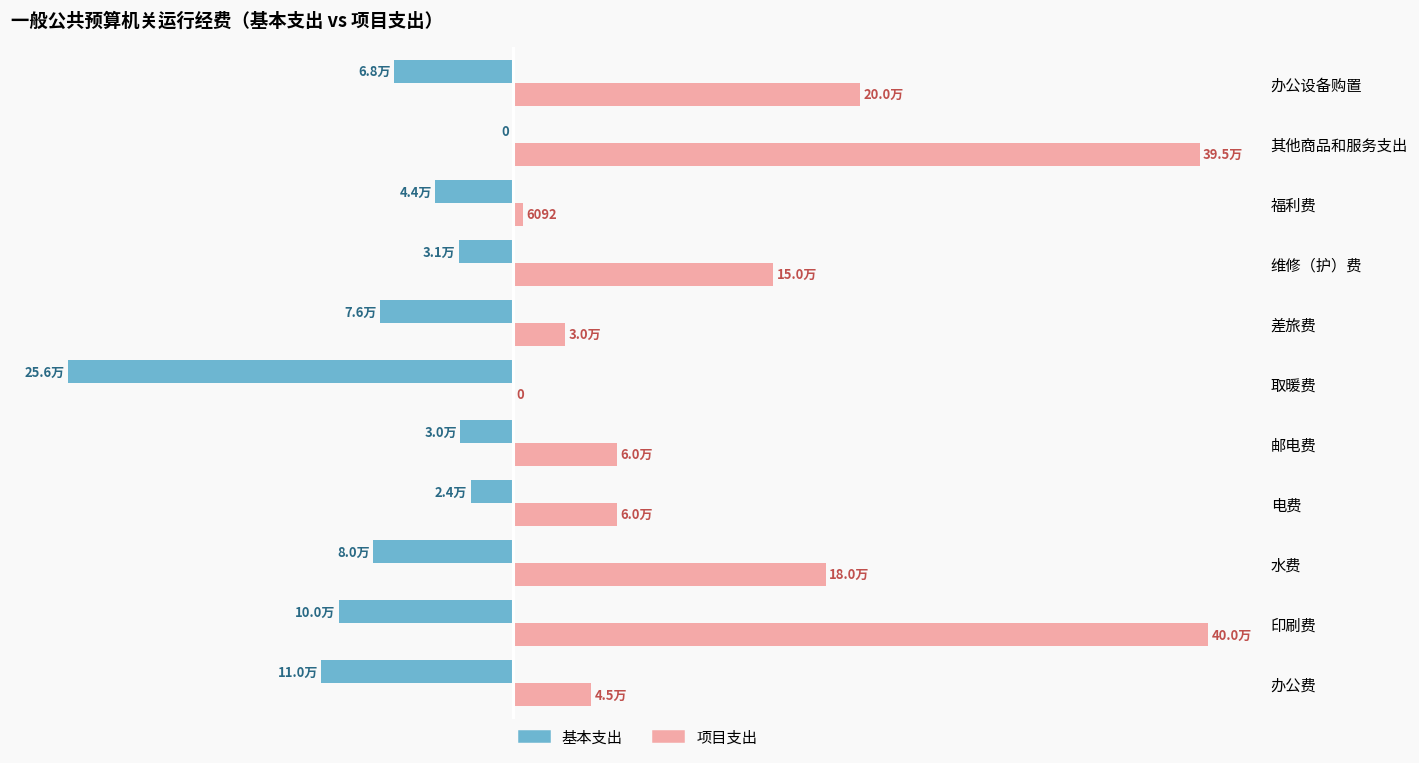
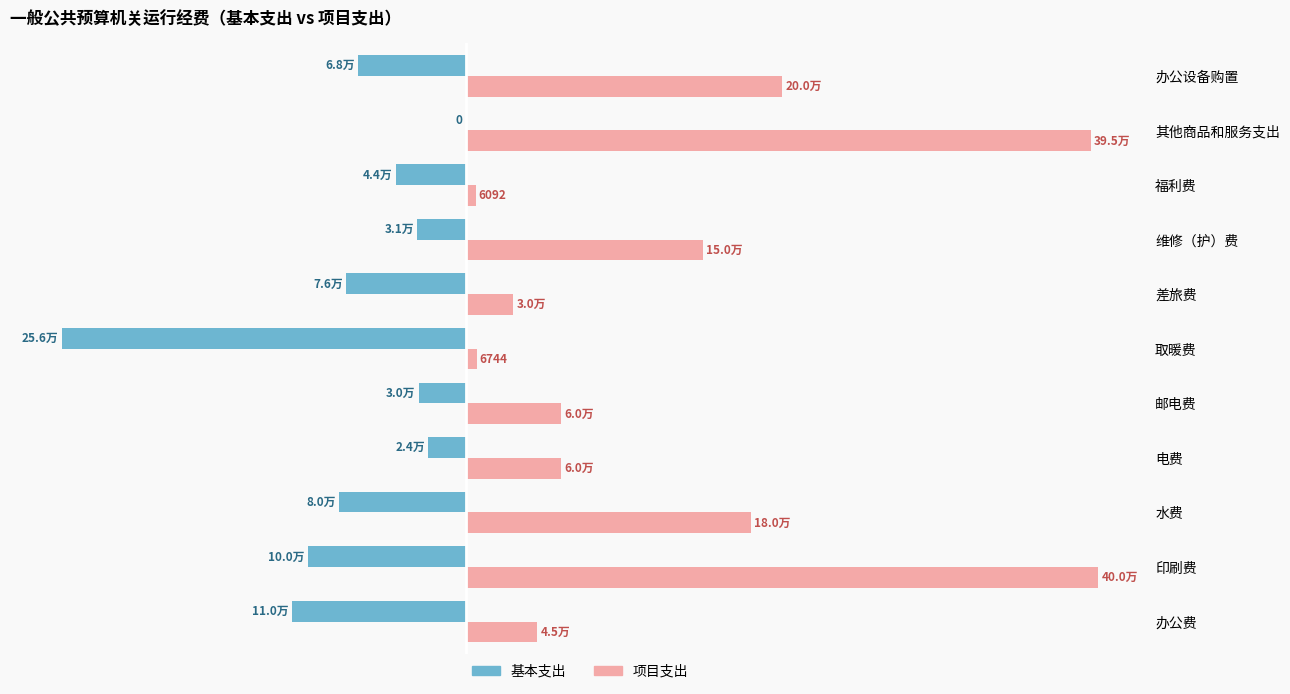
  {
    "基本支出": {
      "其他商品和服务支出": 0
    },
    "项目支出": {
      "福利费": 6092,
-     "取暖费": 0
+     "取暖费": 6744
    }
  }
